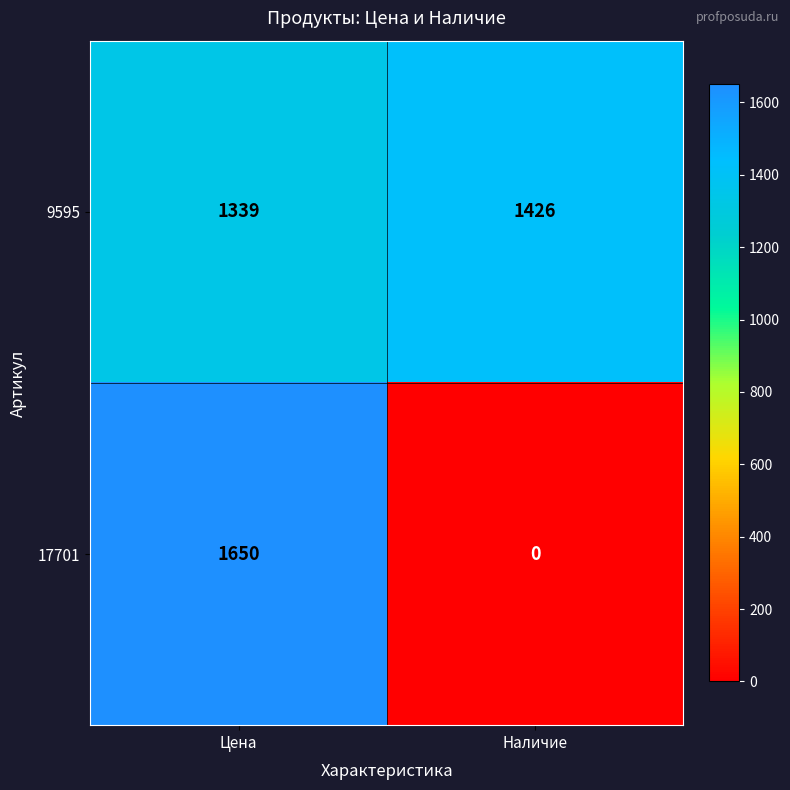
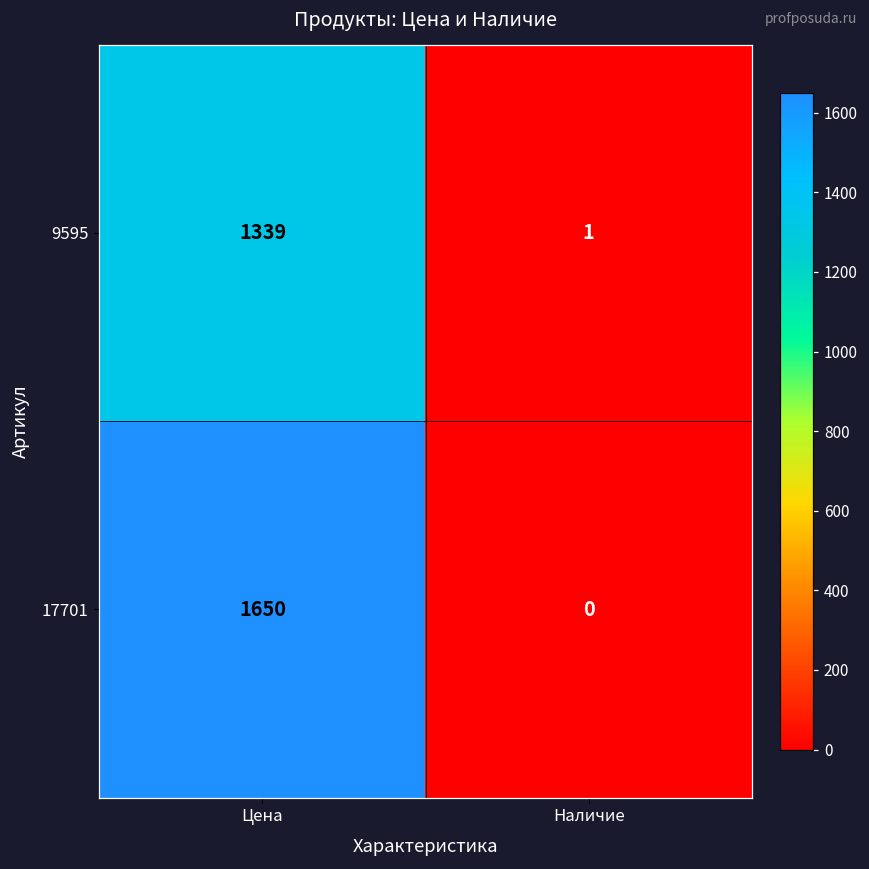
  {
    "9595": {
      "Цена": 1339,
-     "Наличие": 1426
+     "Наличие": 1
    },
    "17701": {
      "Цена": 1650,
      "Наличие": 0
    }
  }
